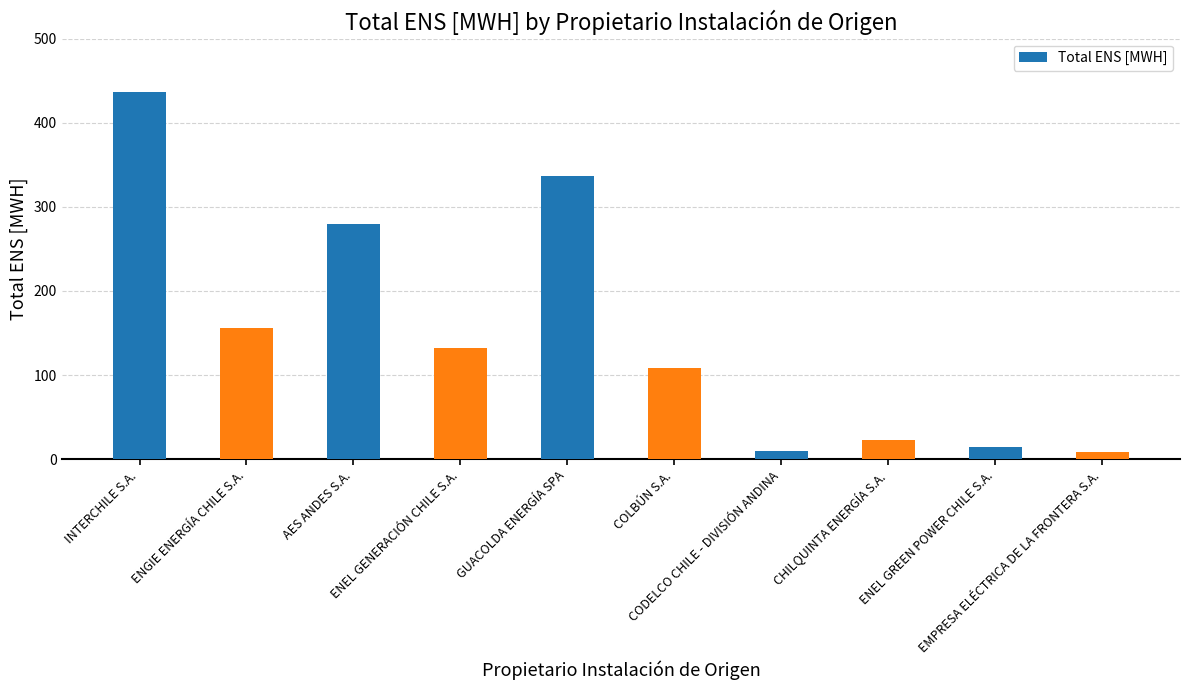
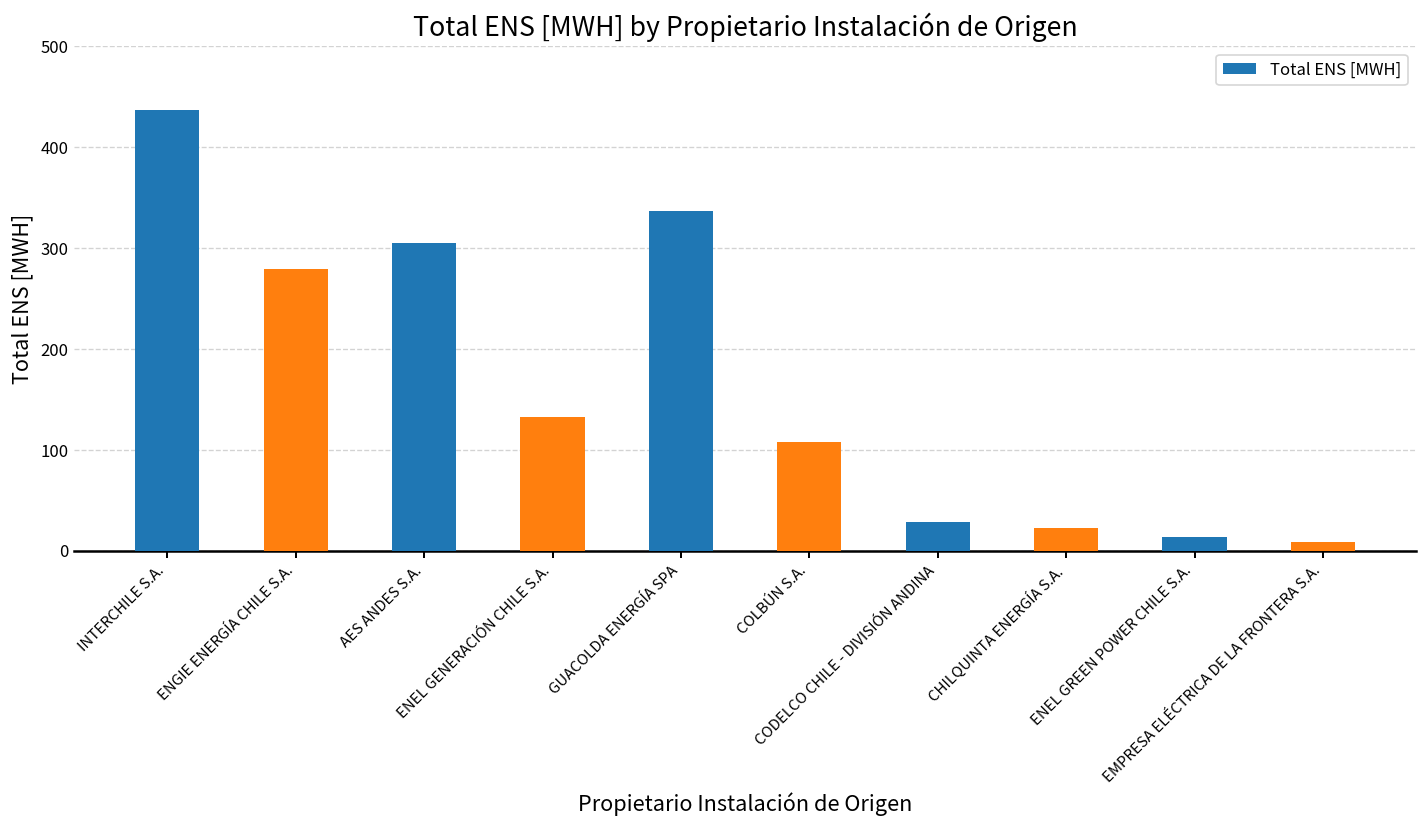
  {
    "INTERCHILE S.A.": 440,
-   "ENGIE ENERGÍA CHILE S.A.": 160,
-   "AES ANDES S.A.": 280,
+   "ENGIE ENERGÍA CHILE S.A.": 280,
+   "AES ANDES S.A.": 310,
    "ENEL GENERACIÓN CHILE S.A.": 130,
    "GUACOLDA ENERGÍA SPA": 340,
    "COLBÚN S.A.": 110,
-   "CODELCO CHILE - DIVISIÓN ANDINA": 10,
+   "CODELCO CHILE - DIVISIÓN ANDINA": 30,
    "CHILQUINTA ENERGÍA S.A.": 20,
    "ENEL GREEN POWER CHILE S.A.": 10,
    "EMPRESA ELÉCTRICA DE LA FRONTERA S.A.": 10
  }
